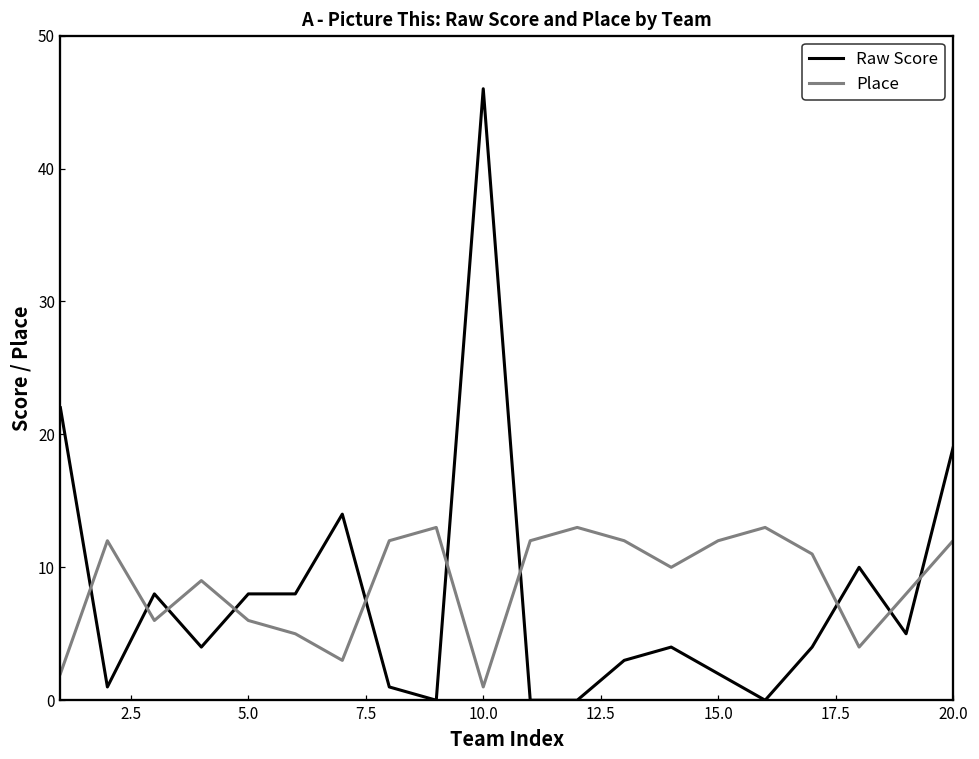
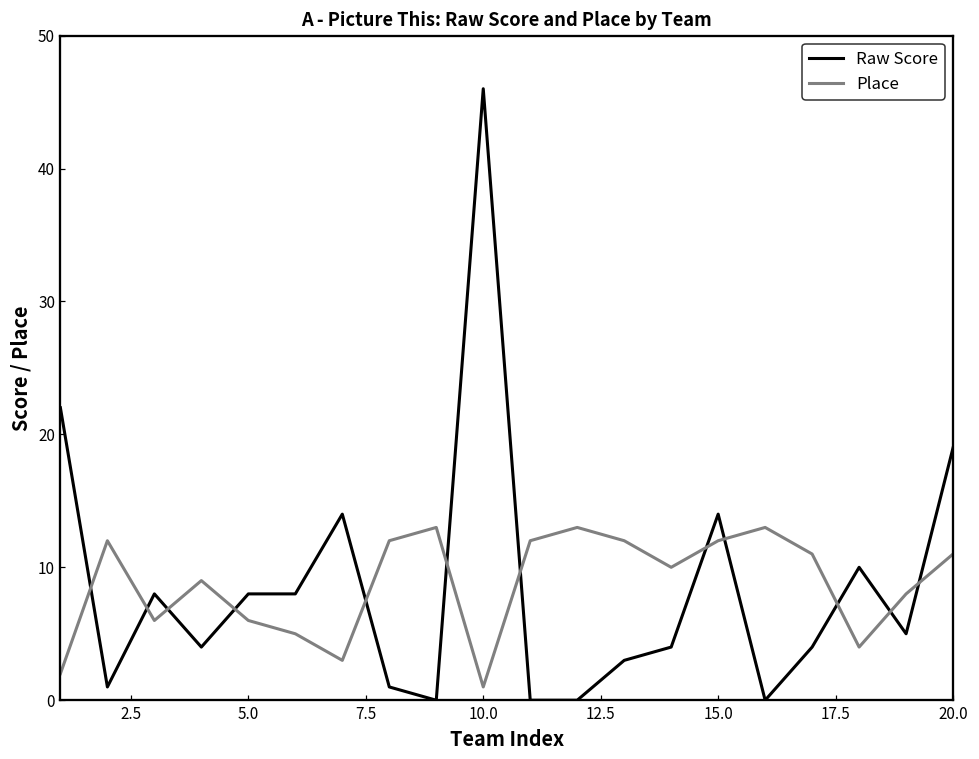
  {
    "Raw Score": {
      "5.0": 8,
      "10.0": 46,
-     "15.0": 2,
+     "15.0": 14,
      "20.0": 19
    },
    "Place": {
      "5.0": 6,
      "10.0": 1,
      "15.0": 12,
-     "20.0": 12
+     "20.0": 11
    }
  }
